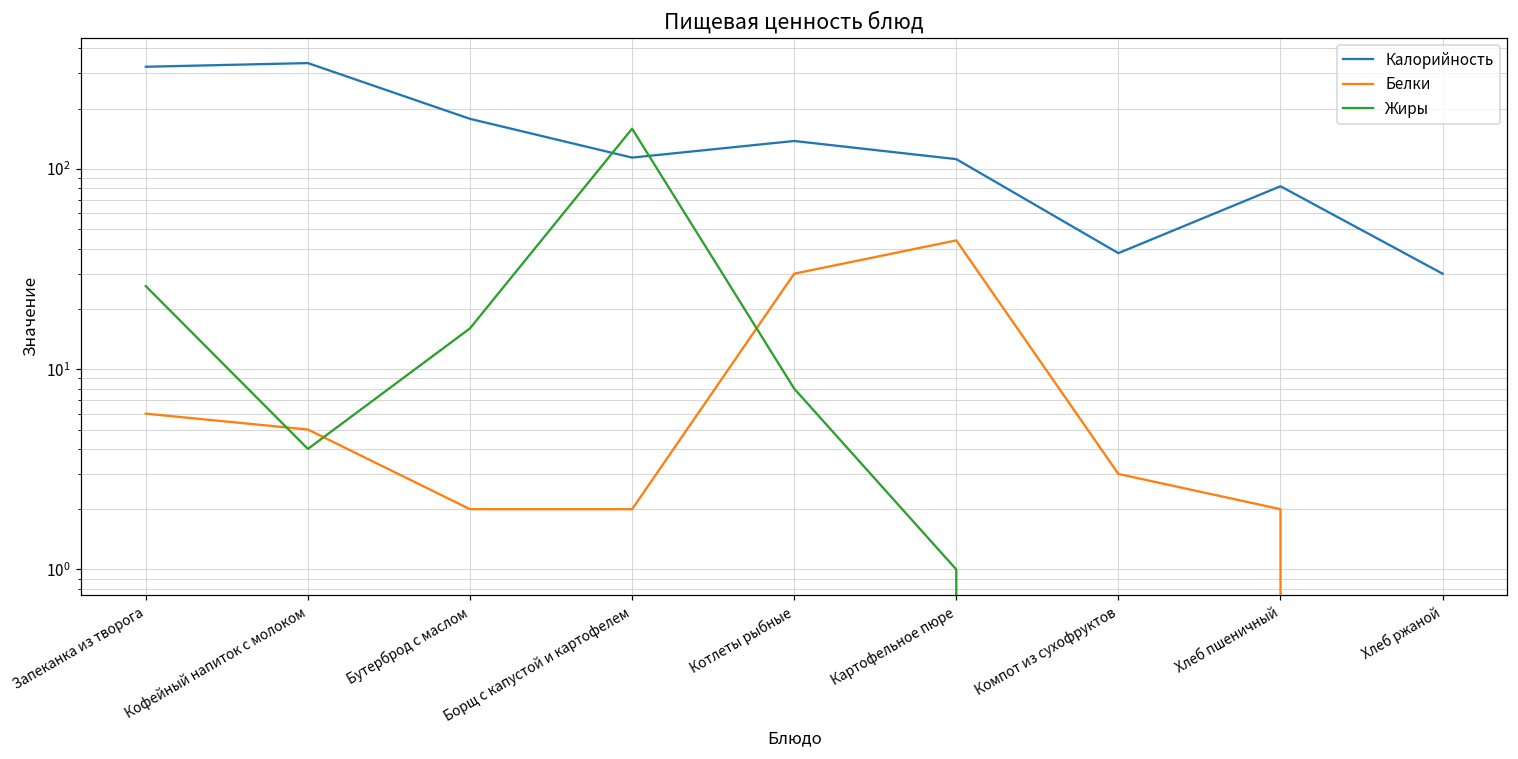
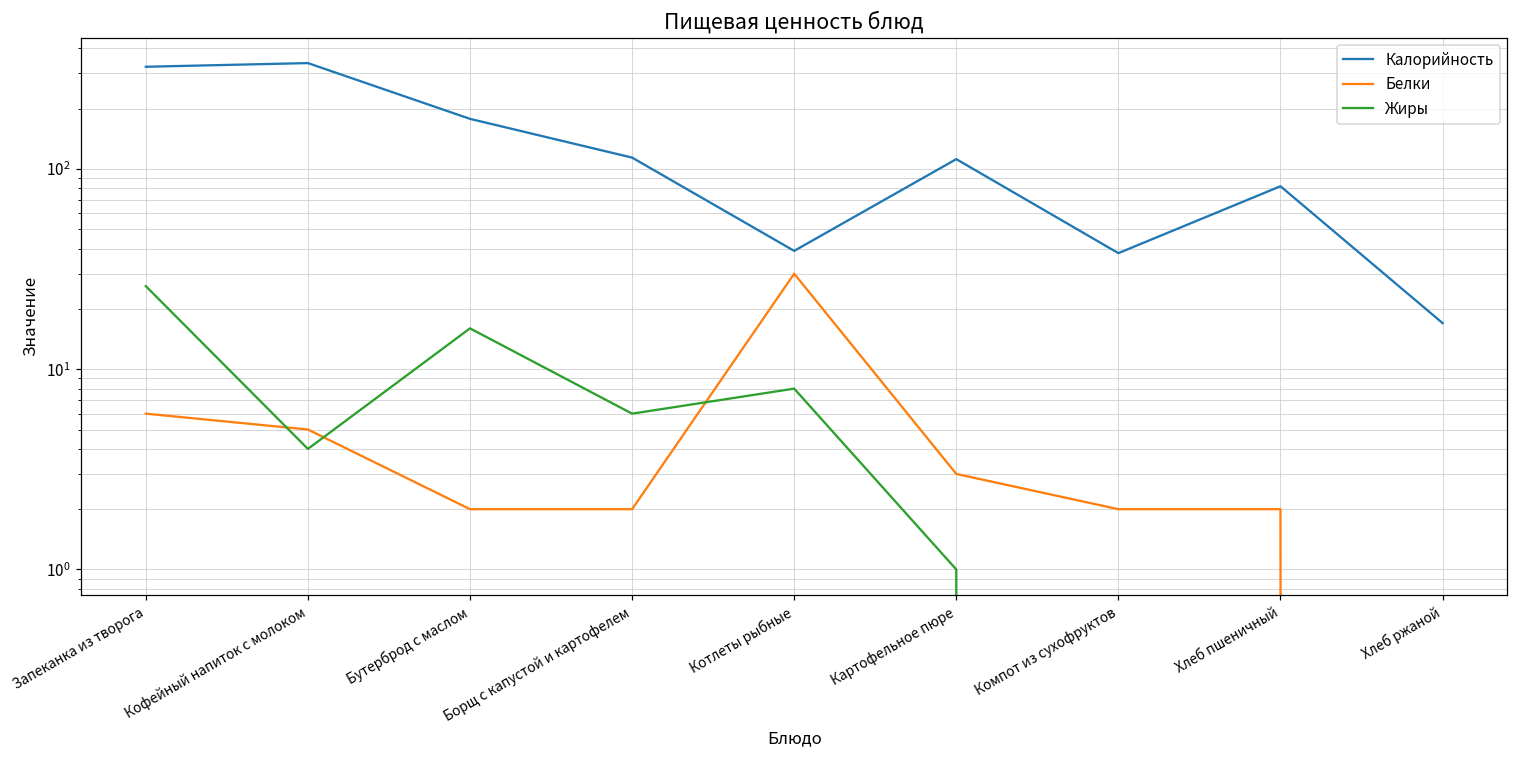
  {
    "Калорийность": {
      "Запеканка из творога": 320,
      "Кофейный напиток с молоком": 340,
      "Бутерброд с маслом": 180,
      "Борщ с капустой и картофелем": 110,
-     "Котлеты рыбные": 140,
+     "Котлеты рыбные": 39,
      "Картофельное пюре": 110,
      "Компот из сухофруктов": 38,
      "Хлеб пшеничный": 80,
-     "Хлеб ржаной": 30
+     "Хлеб ржаной": 17
    },
    "Белки": {
      "Запеканка из творога": 6,
      "Кофейный напиток с молоком": 5,
      "Бутерброд с маслом": 2,
      "Борщ с капустой и картофелем": 2,
      "Котлеты рыбные": 30,
-     "Картофельное пюре": 44,
-     "Компот из сухофруктов": 3,
+     "Картофельное пюре": 3,
+     "Компот из сухофруктов": 2,
      "Хлеб пшеничный": 2
    },
    "Жиры": {
      "Запеканка из творога": 26,
      "Кофейный напиток с молоком": 4,
      "Бутерброд с маслом": 16,
-     "Борщ с капустой и картофелем": 160,
+     "Борщ с капустой и картофелем": 6,
      "Котлеты рыбные": 8,
      "Картофельное пюре": 1
    }
  }
